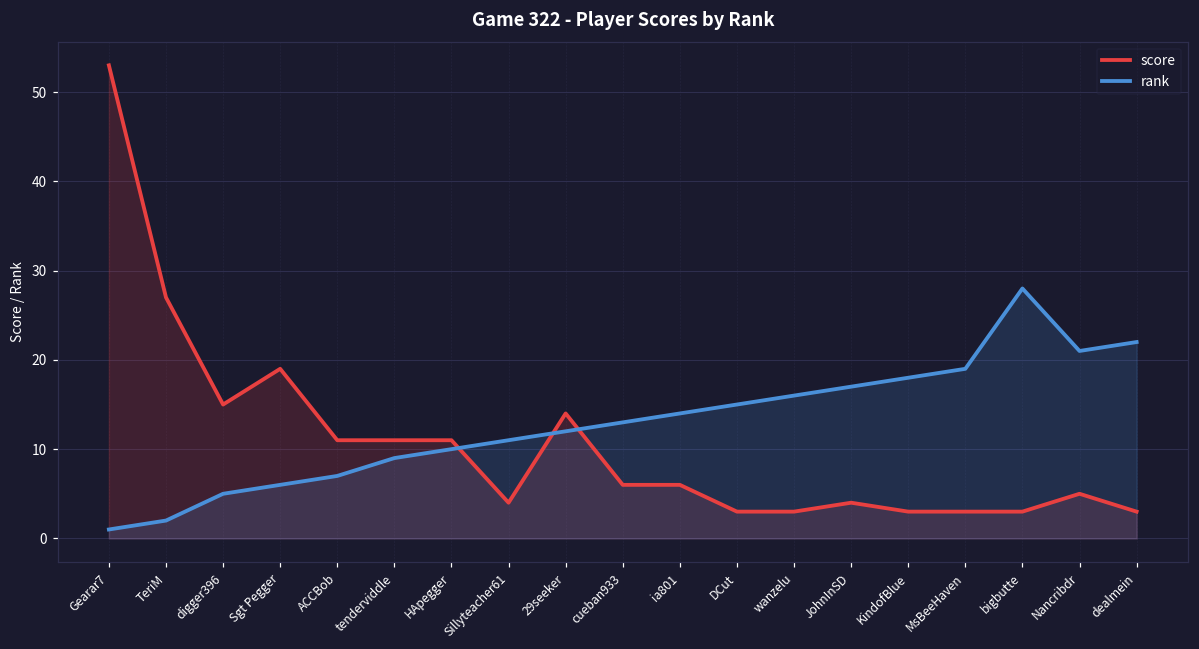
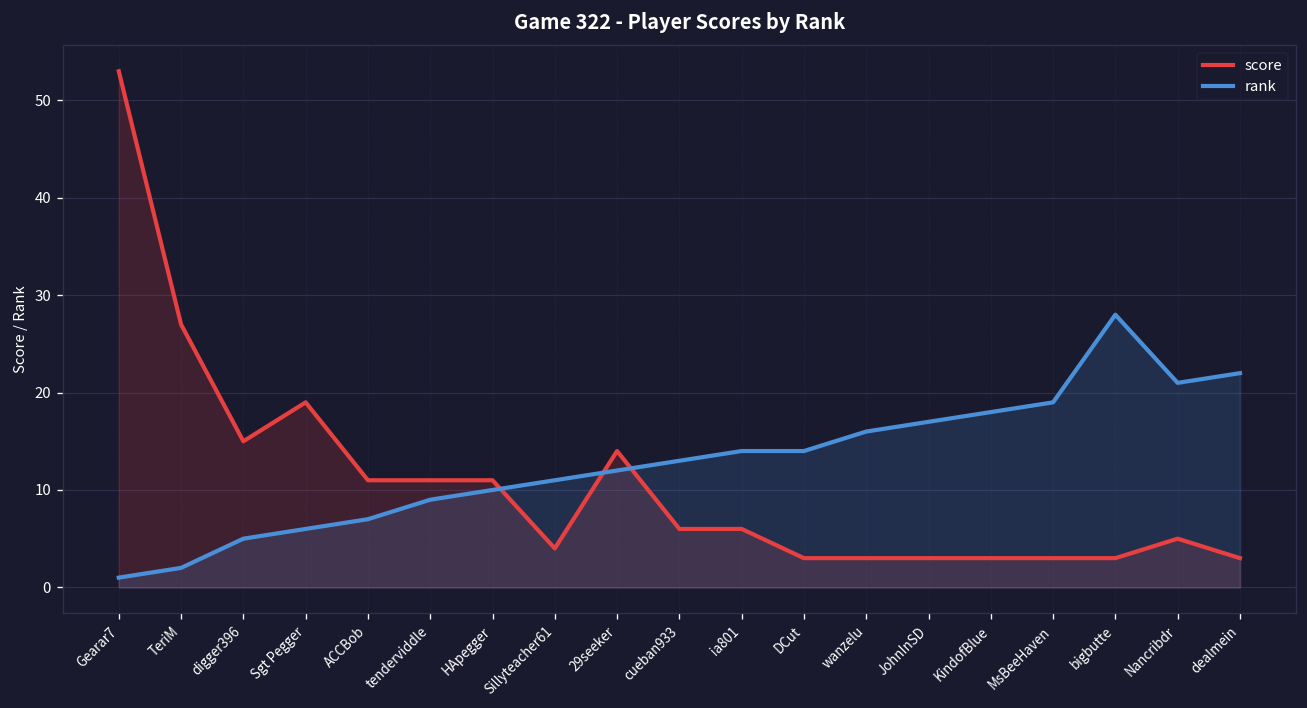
  {
    "score": {
      "Gearar7": 53,
      "TeriM": 27,
      "digger396": 15,
      "Sgt Pegger": 19,
      "ACCBob": 11,
      "tenderviddle": 11,
      "HApegger": 11,
      "Sillyteacher61": 4,
      "29seeker": 14,
      "cueban933": 6,
      "ia801": 6,
      "DCut": 3,
      "wanzelu": 3,
-     "JohnInSD": 4,
+     "JohnInSD": 3,
      "KindofBlue": 3,
      "MsBeeHaven": 3,
      "bigbutte": 3,
      "Nancribdr": 5,
      "dealmein": 3
    },
    "rank": {
      "Gearar7": 1,
      "TeriM": 2,
      "digger396": 5,
      "Sgt Pegger": 6,
      "ACCBob": 7,
      "tenderviddle": 9,
      "HApegger": 10,
      "Sillyteacher61": 11,
      "29seeker": 12,
      "cueban933": 13,
      "ia801": 14,
-     "DCut": 15,
+     "DCut": 14,
      "wanzelu": 16,
      "JohnInSD": 17,
      "KindofBlue": 18,
      "MsBeeHaven": 19,
      "bigbutte": 28,
      "Nancribdr": 21,
      "dealmein": 22
    }
  }
